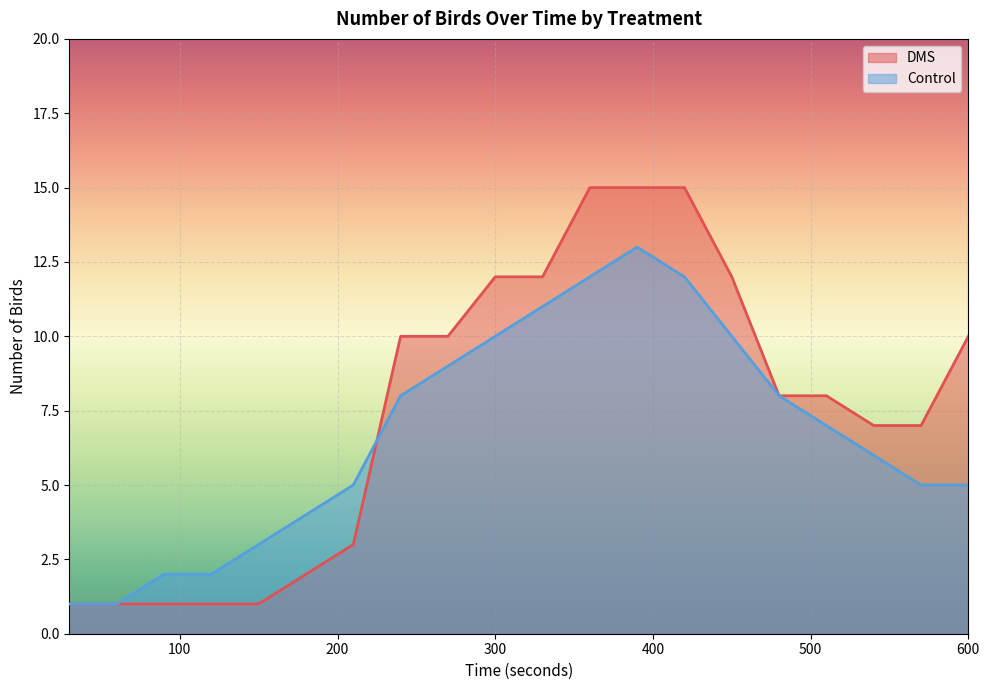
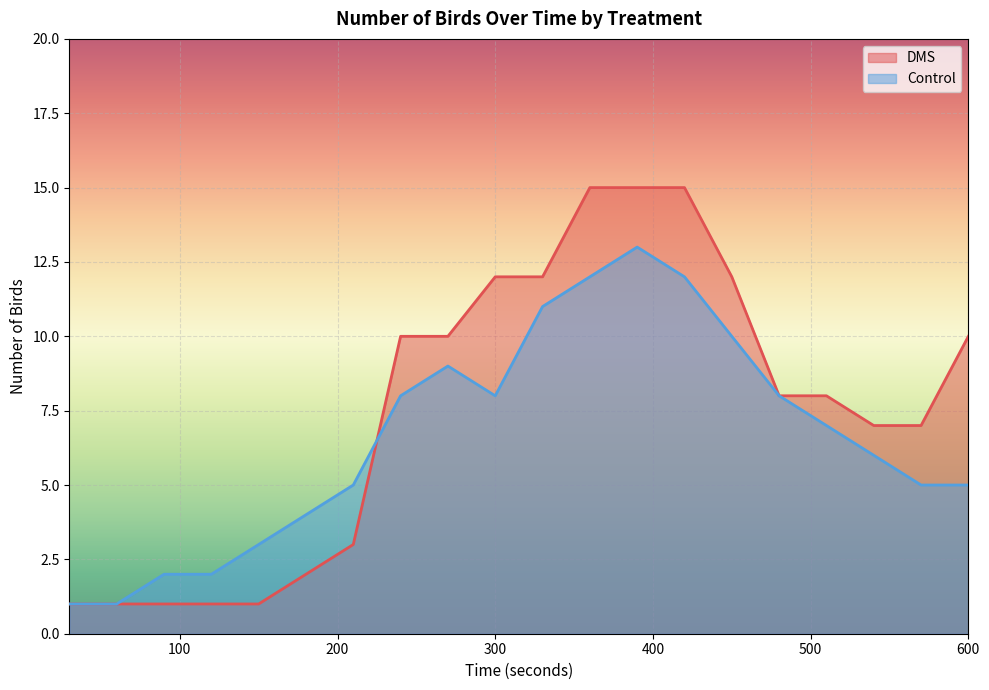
  {
    "DMS": {
      "300": 12,
      "600": 10
    },
    "Control": {
-     "300": 10,
+     "300": 8,
      "600": 5
    }
  }
